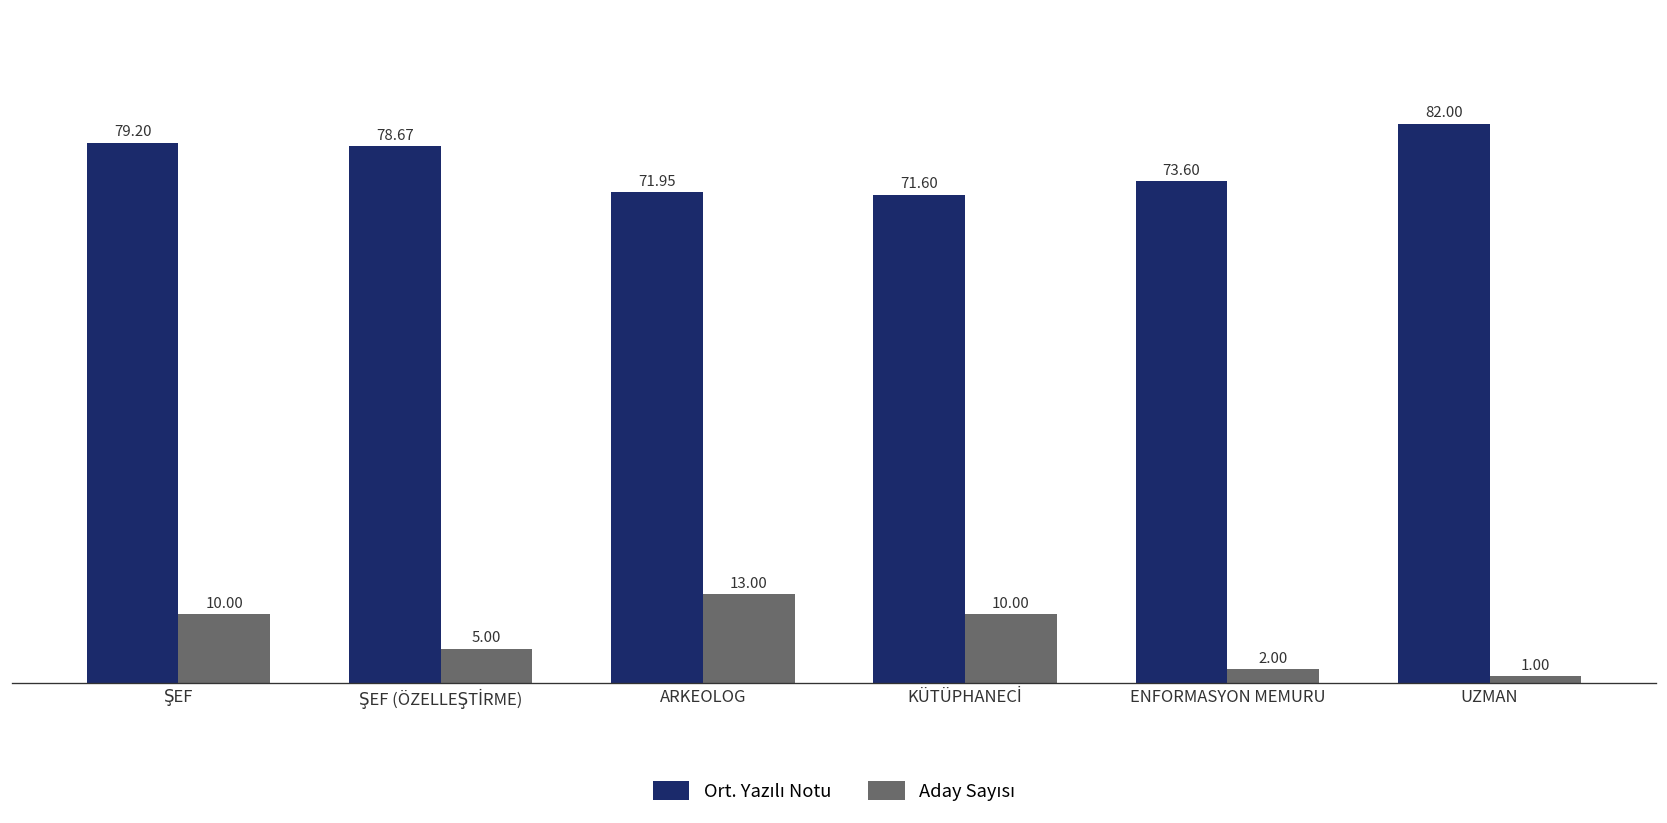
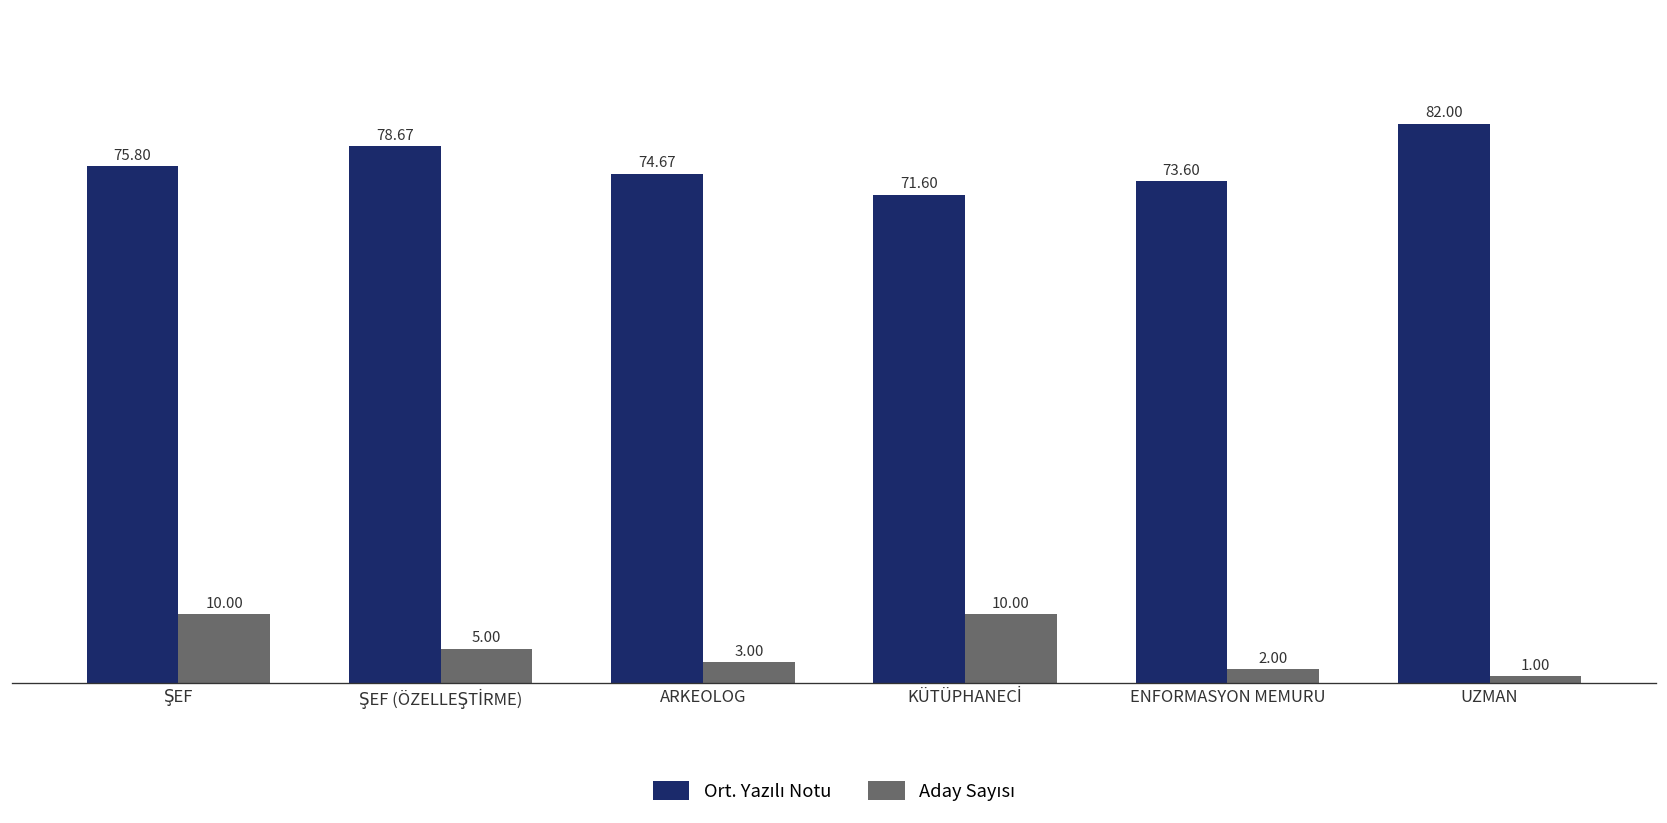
  {
    "Ort. Yazılı Notu": {
-     "ŞEF": 79.20,
+     "ŞEF": 75.80,
      "ŞEF (ÖZELLEŞTİRME)": 78.67,
-     "ARKEOLOG": 71.95,
+     "ARKEOLOG": 74.67,
      "KÜTÜPHANECİ": 71.60,
      "ENFORMASYON MEMURU": 73.60,
      "UZMAN": 82.00
    },
    "Aday Sayısı": {
      "ŞEF": 10.00,
      "ŞEF (ÖZELLEŞTİRME)": 5.00,
-     "ARKEOLOG": 13.00,
+     "ARKEOLOG": 3.00,
      "KÜTÜPHANECİ": 10.00,
      "ENFORMASYON MEMURU": 2.00,
      "UZMAN": 1.00
    }
  }
